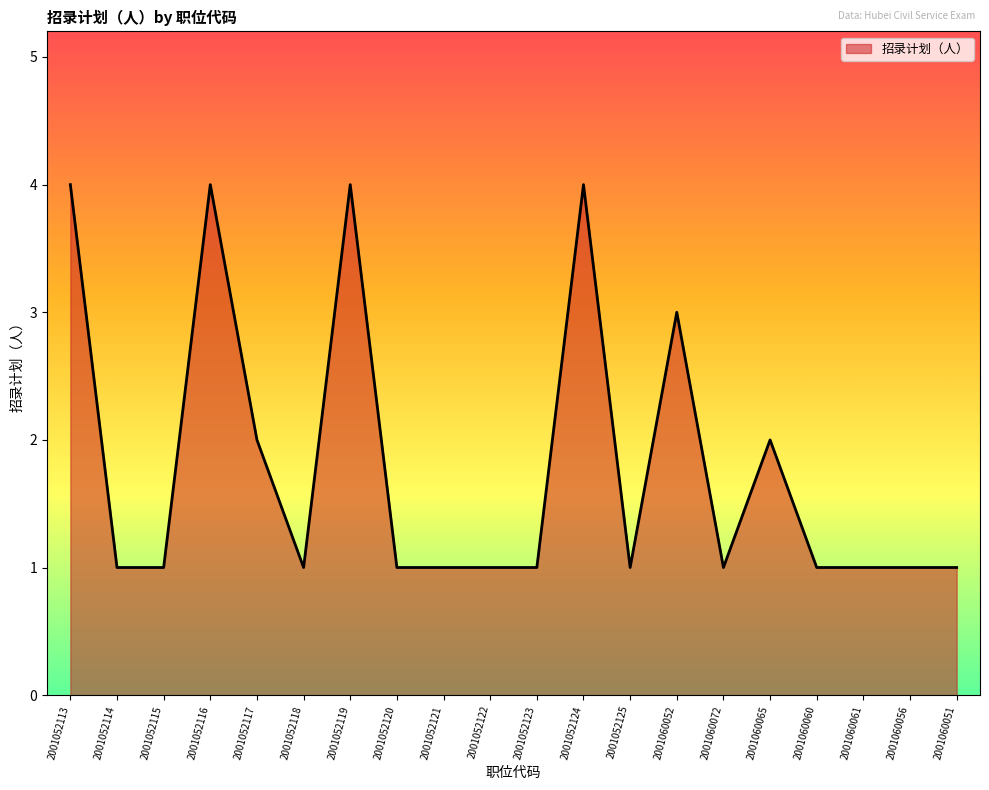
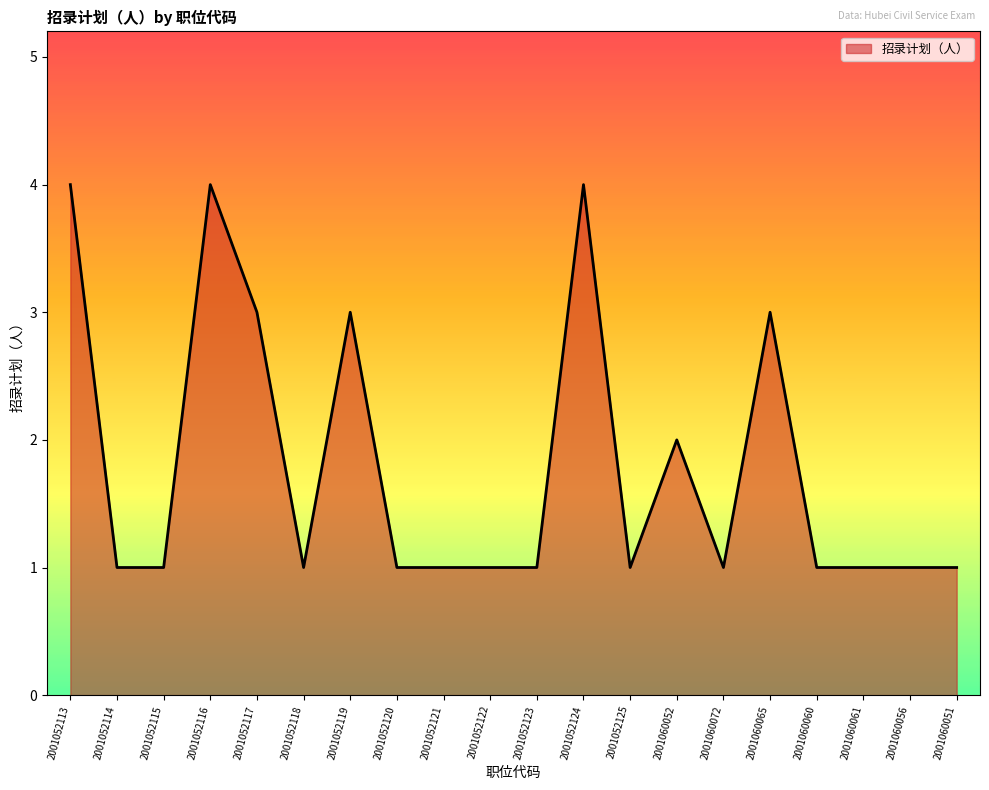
  {
    "2001052113": 4,
    "2001052114": 1,
    "2001052115": 1,
    "2001052116": 4,
-   "2001052117": 2,
+   "2001052117": 3,
    "2001052118": 1,
-   "2001052119": 4,
+   "2001052119": 3,
    "2001052120": 1,
    "2001052121": 1,
    "2001052122": 1,
    "2001052123": 1,
    "2001052124": 4,
    "2001052125": 1,
-   "2001060052": 3,
+   "2001060052": 2,
    "2001060072": 1,
-   "2001060065": 2,
+   "2001060065": 3,
    "2001060060": 1,
    "2001060061": 1,
    "2001060056": 1,
    "2001060051": 1
  }
